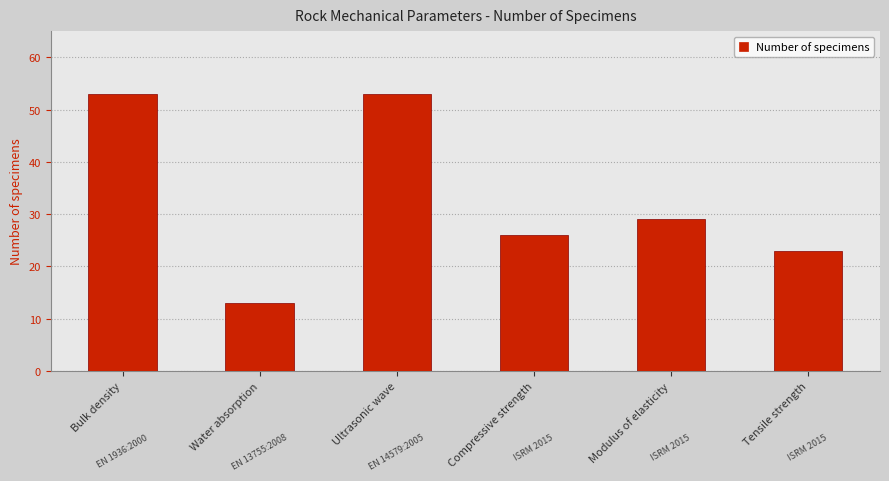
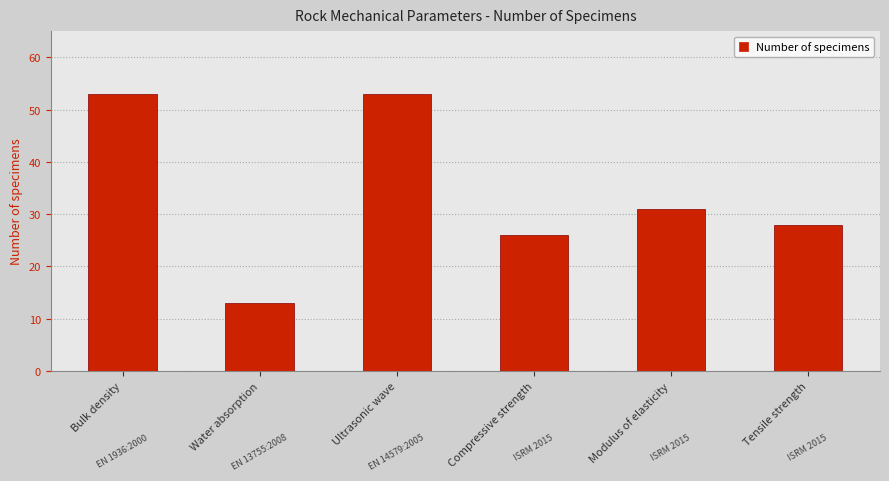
  {
    "Bulk density": 53,
    "Water absorption": 13,
    "Ultrasonic wave": 53,
    "Compressive strength": 26,
-   "Modulus of elasticity": 29,
-   "Tensile strength": 23
+   "Modulus of elasticity": 31,
+   "Tensile strength": 28
  }
